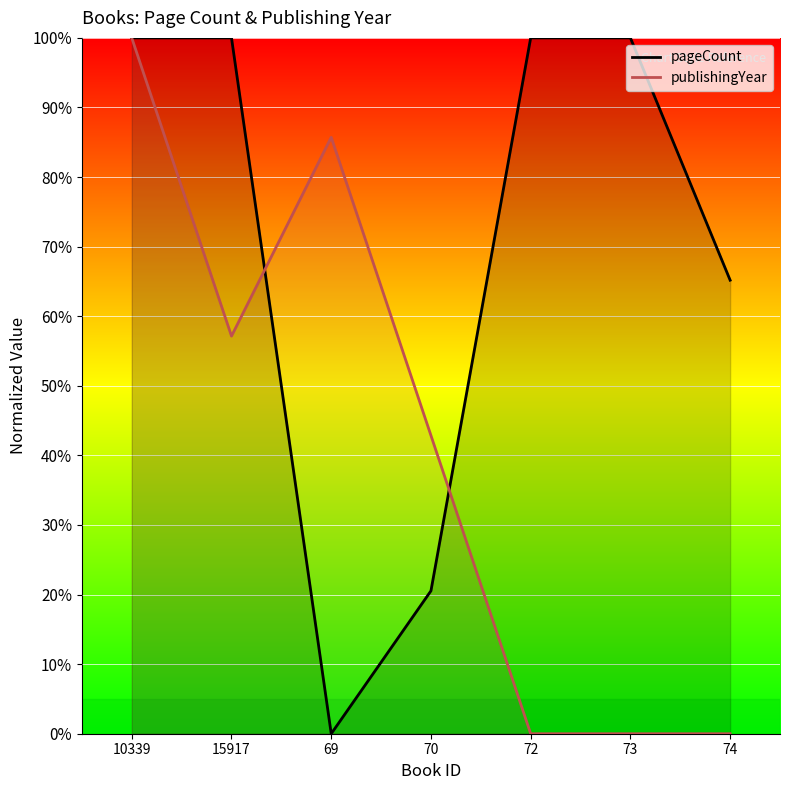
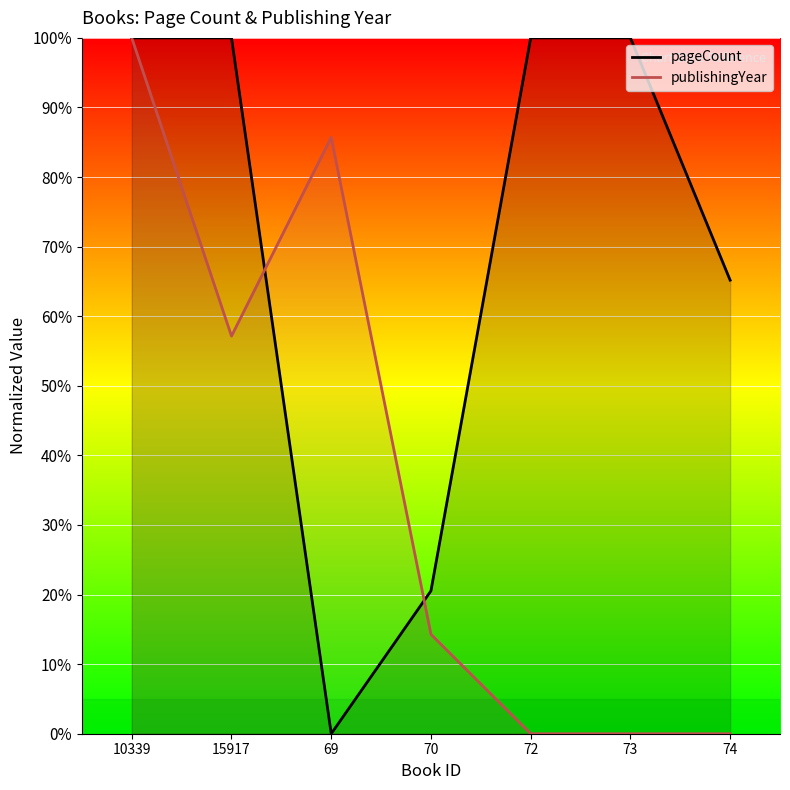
  {
    "pageCount": {
      "15917": "100%",
      "69": "0%",
      "70": "21%",
      "72": "100%",
      "73": "100%",
      "74": "65%"
    },
    "publishingYear": {
      "15917": "57%",
      "69": "86%",
-     "70": "43%",
+     "70": "14%",
      "72": "0%",
      "73": "0%",
      "74": "0%"
    }
  }
